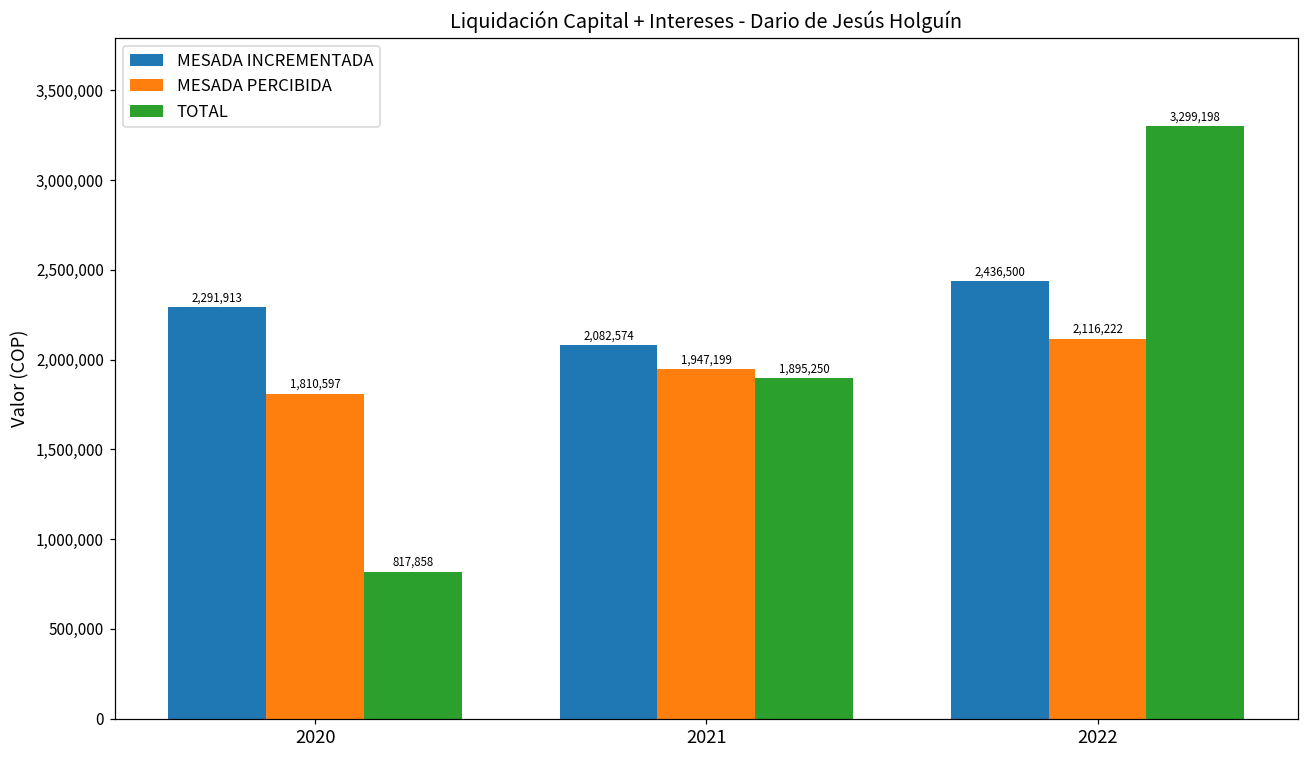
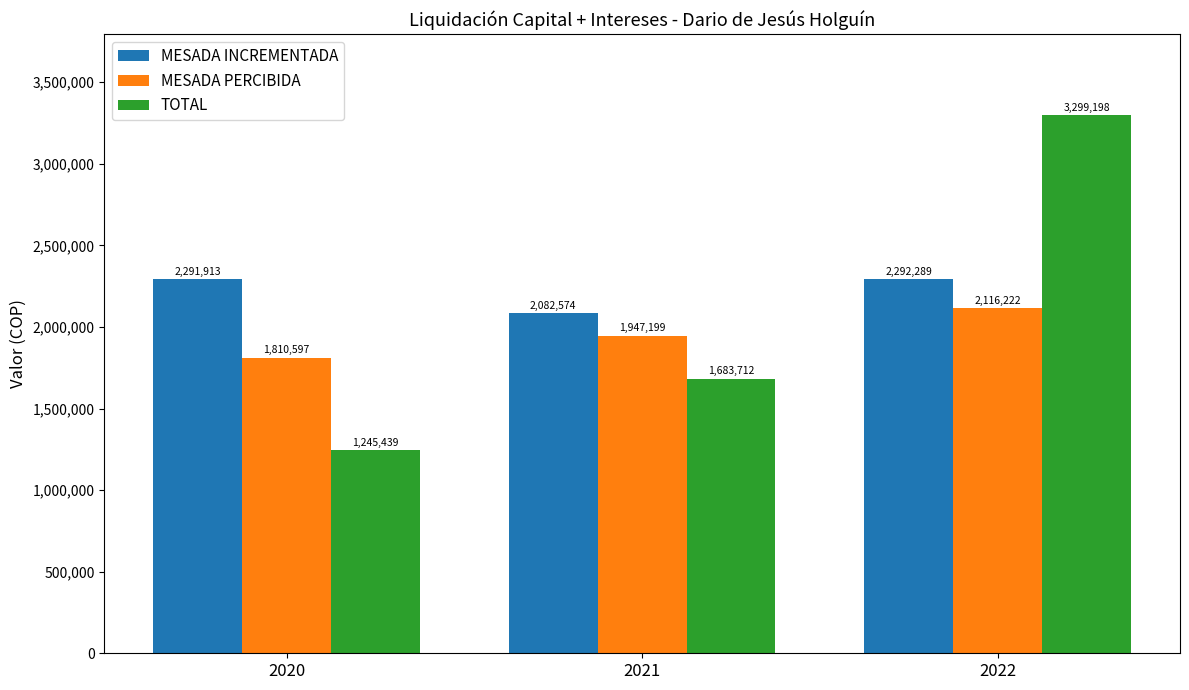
  {
    "MESADA INCREMENTADA": {
      "2020": "2,291,913",
      "2021": "2,082,574",
-     "2022": "2,436,500"
+     "2022": "2,292,289"
    },
    "MESADA PERCIBIDA": {
      "2020": "1,810,597",
      "2021": "1,947,199",
      "2022": "2,116,222"
    },
    "TOTAL": {
-     "2020": "817,858",
-     "2021": "1,895,250",
+     "2020": "1,245,439",
+     "2021": "1,683,712",
      "2022": "3,299,198"
    }
  }
